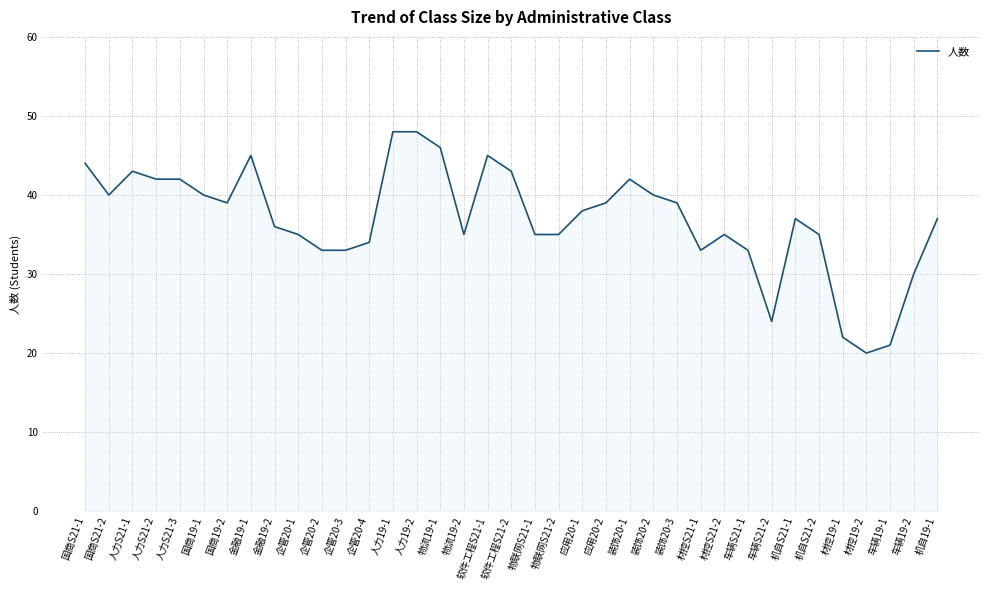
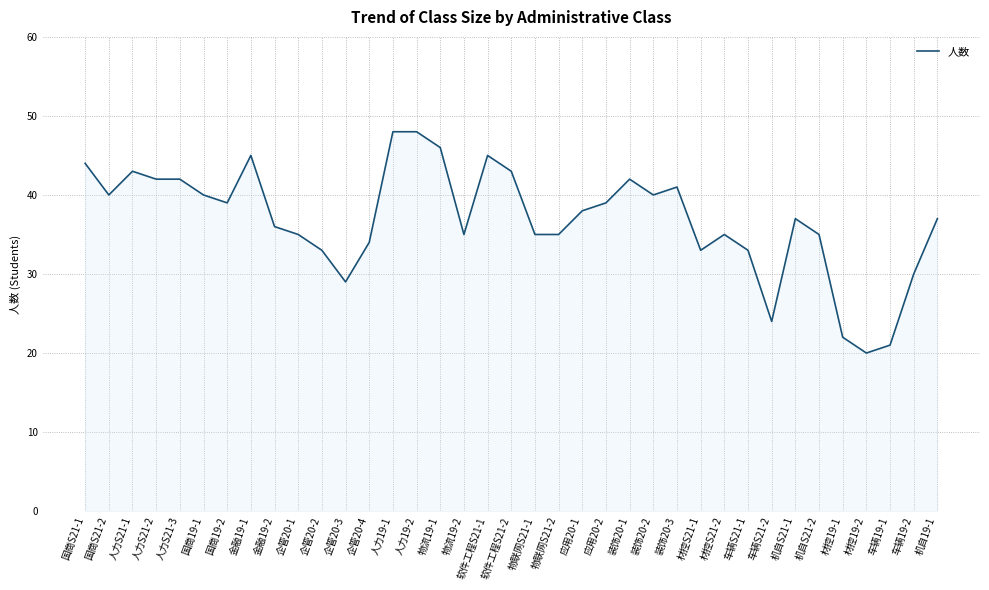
  {
    "国商S21-1": 44,
    "国商S21-2": 40,
    "人力S21-1": 43,
    "人力S21-2": 42,
    "人力S21-3": 42,
    "国商19-1": 40,
    "国商19-2": 39,
    "金融19-1": 45,
    "金融19-2": 36,
    "企管20-1": 35,
    "企管20-2": 33,
-   "企管20-3": 33,
+   "企管20-3": 29,
    "企管20-4": 34,
    "人力19-1": 48,
    "人力19-2": 48,
    "物流19-1": 46,
    "物流19-2": 35,
    "软件工程S21-1": 45,
    "软件工程S21-2": 43,
    "物联网S21-1": 35,
    "物联网S21-2": 35,
    "应用20-1": 38,
    "应用20-2": 39,
    "装饰20-1": 42,
    "装饰20-2": 40,
-   "装饰20-3": 39,
+   "装饰20-3": 41,
    "材控S21-1": 33,
    "材控S21-2": 35,
    "车辆S21-1": 33,
    "车辆S21-2": 24,
    "机自S21-1": 37,
    "机自S21-2": 35,
    "材控19-1": 22,
    "材控19-2": 20,
    "车辆19-1": 21,
    "车辆19-2": 30,
    "机自19-1": 37
  }
